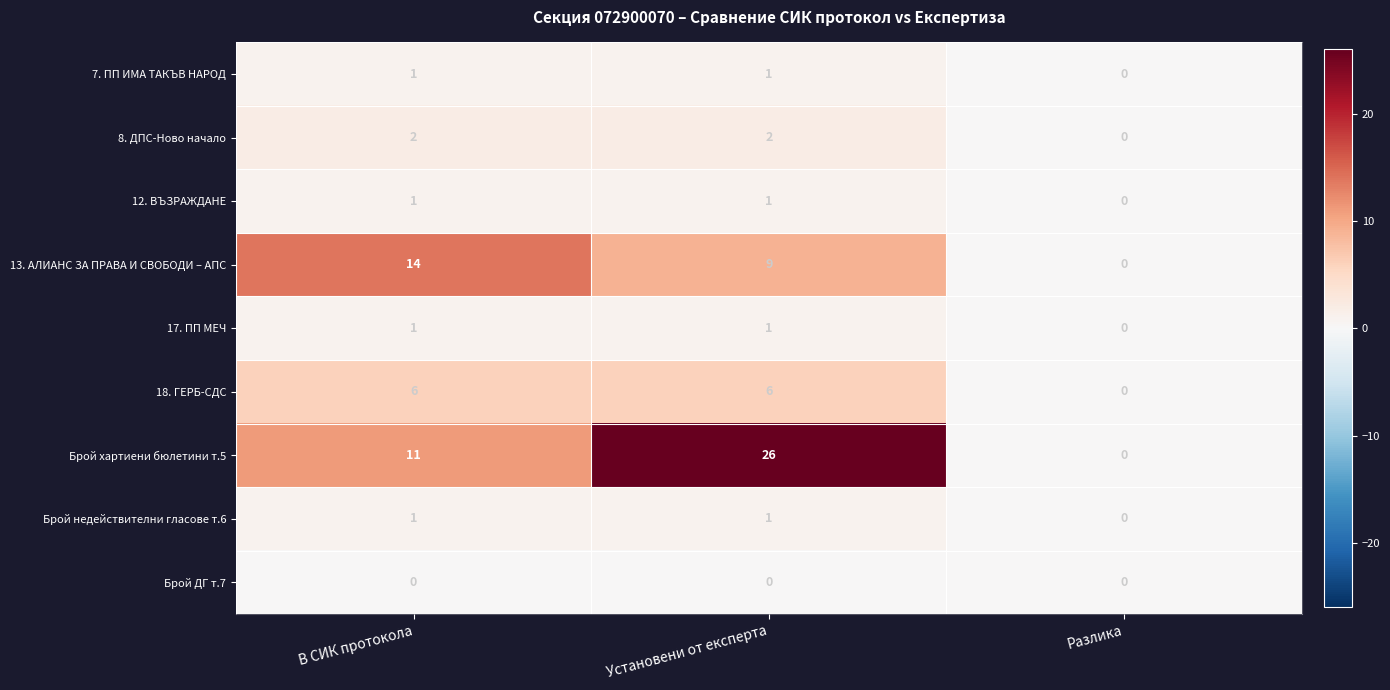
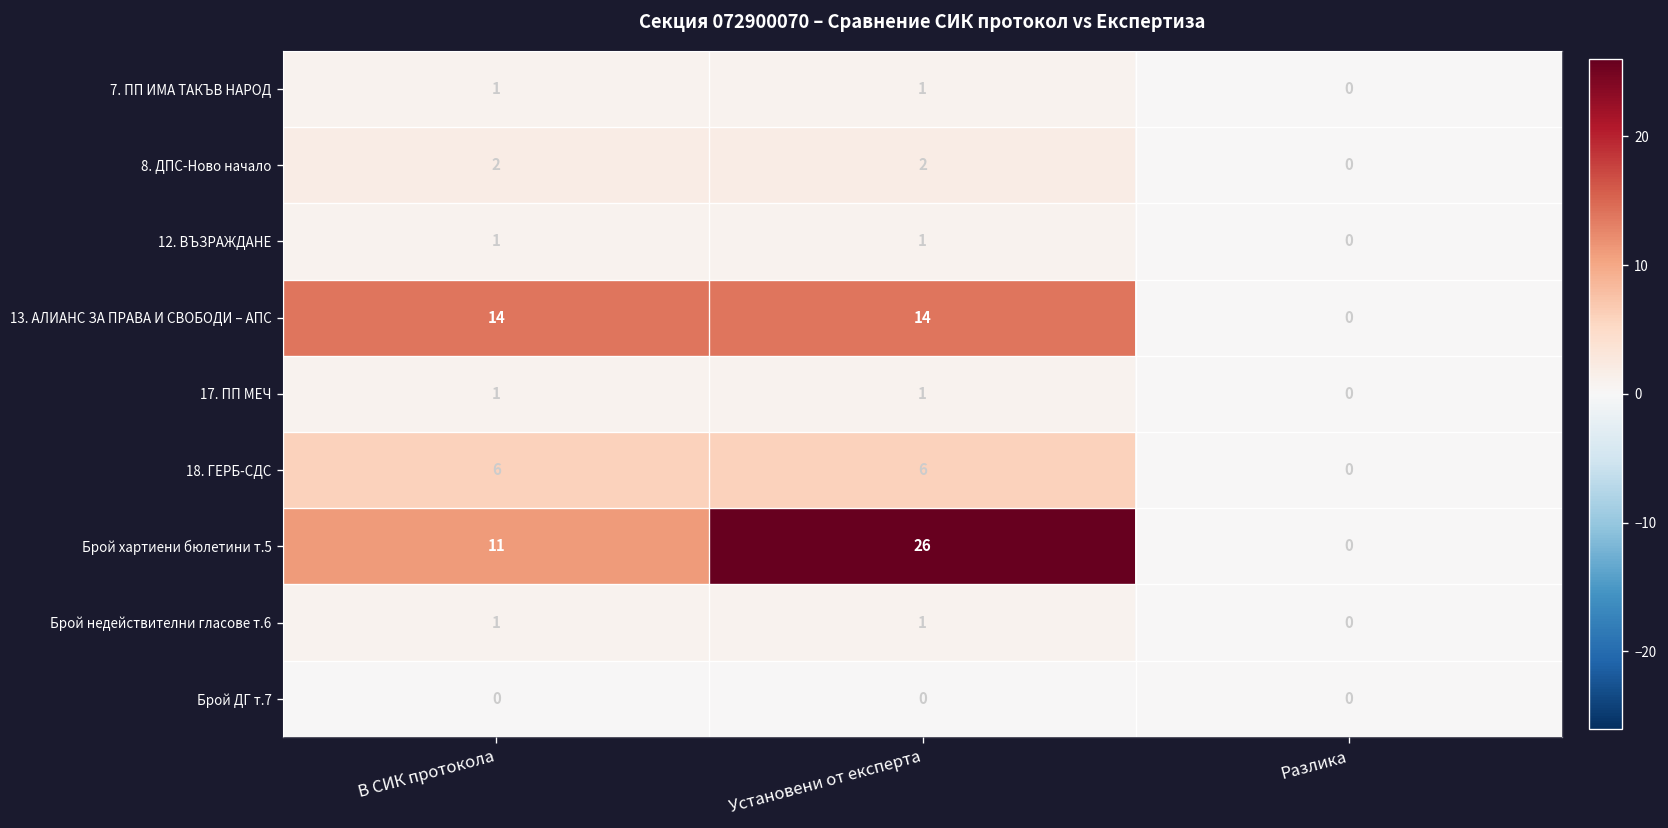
  {
    "13. АЛИАНС ЗА ПРАВА И СВОБОДИ – АПС": {
      "В СИК протокола": 14,
-     "Установени от експерта": 9
+     "Установени от експерта": 14
    },
    "Брой хартиени бюлетини т.5": {
      "В СИК протокола": 11,
      "Установени от експерта": 26
    }
  }
